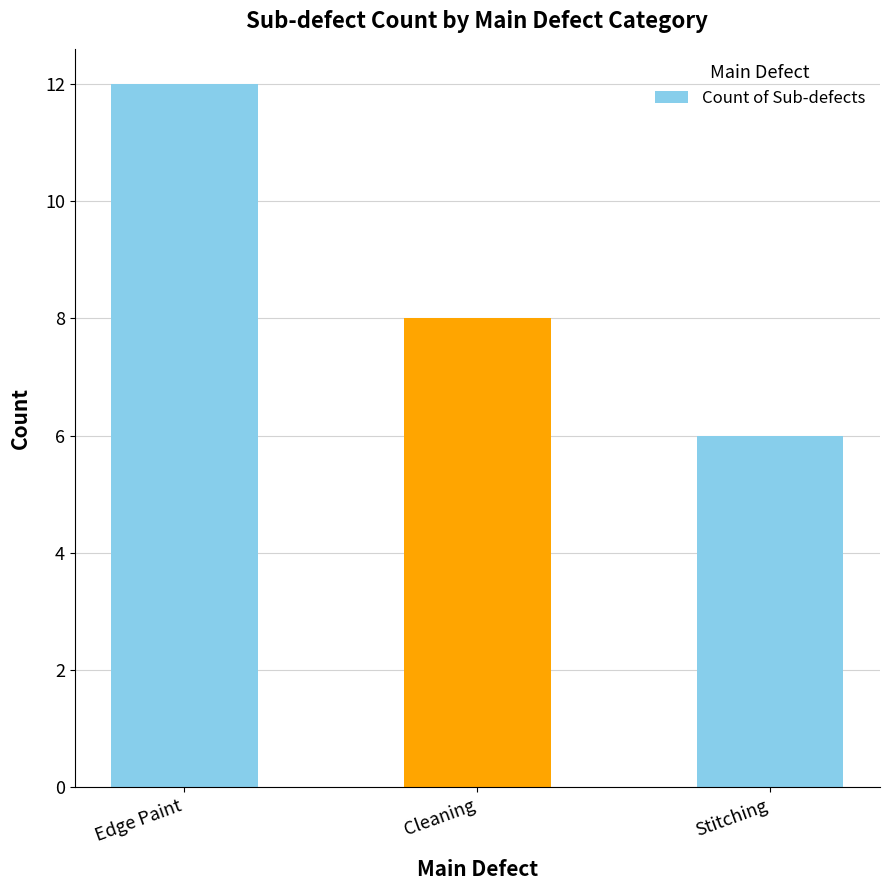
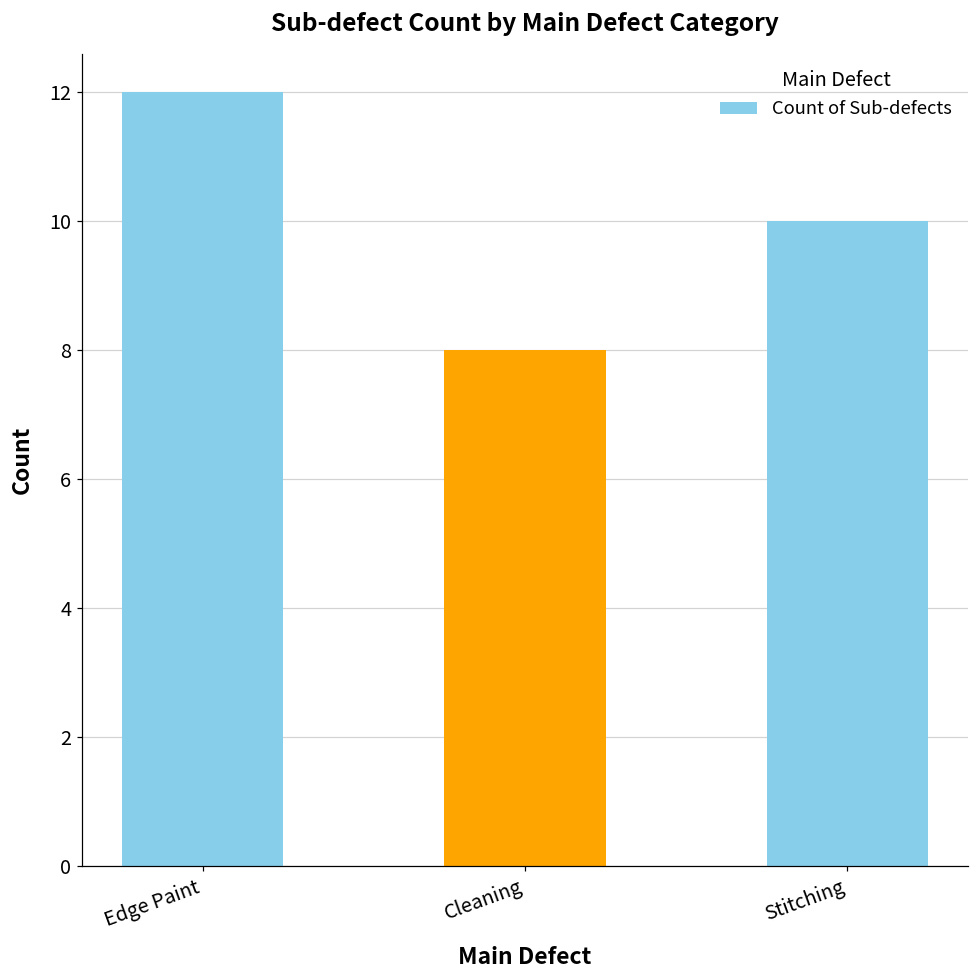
  {
    "Edge Paint": 12,
    "Cleaning": 8,
-   "Stitching": 6
+   "Stitching": 10
  }
